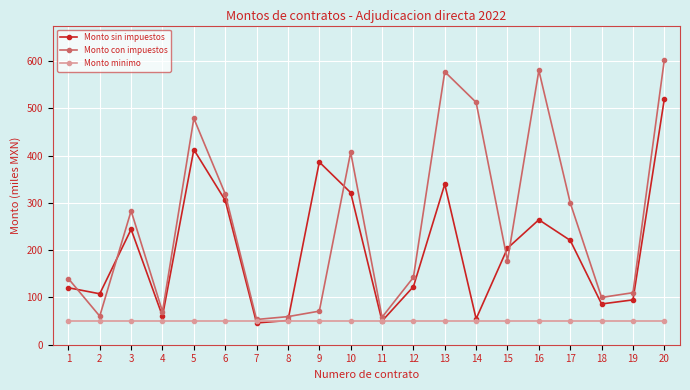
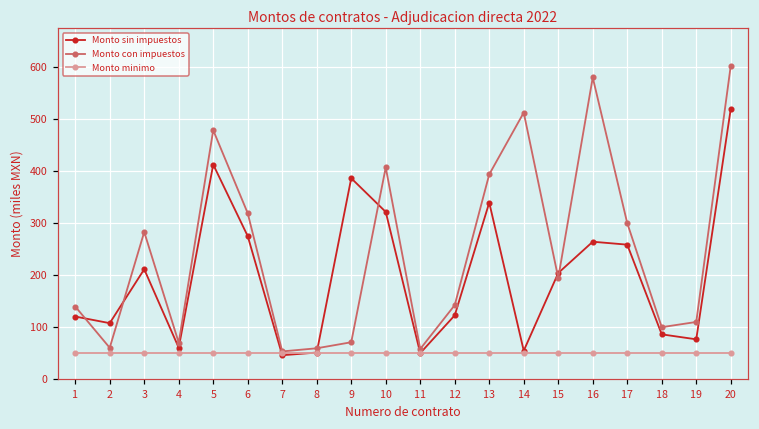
  {
    "Monto sin impuestos": {
      "1": 120,
      "2": 110,
-     "3": 240,
+     "3": 210,
      "4": 60,
      "5": 410,
-     "6": 310,
+     "6": 270,
      "9": 390,
      "10": 320,
      "12": 120,
      "13": 340,
      "15": 200,
      "16": 260,
-     "17": 220,
+     "17": 260,
      "18": 90,
-     "19": 90,
+     "19": 80,
      "20": 520
    },
    "Monto con impuestos": {
      "1": 140,
      "2": 60,
      "3": 280,
      "4": 70,
      "5": 480,
      "6": 320,
      "8": 60,
      "9": 70,
      "10": 410,
      "11": 60,
      "12": 140,
-     "13": 580,
+     "13": 390,
      "14": 510,
-     "15": 180,
+     "15": 190,
      "16": 580,
      "17": 300,
      "18": 100,
      "19": 110,
      "20": 600
    },
    "Monto minimo": {
      "1": 50,
      "2": 50,
      "3": 50,
      "4": 50,
      "5": 50,
      "6": 50,
      "9": 50,
      "10": 50,
      "12": 50,
      "13": 50,
      "15": 50,
      "16": 50,
      "17": 50,
      "18": 50,
      "19": 50,
      "20": 50
    }
  }
